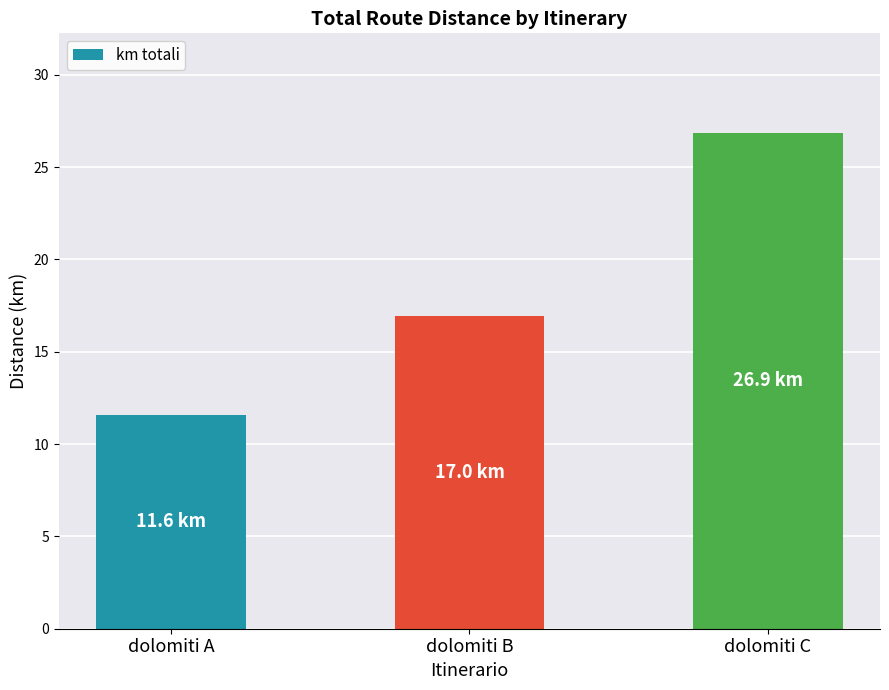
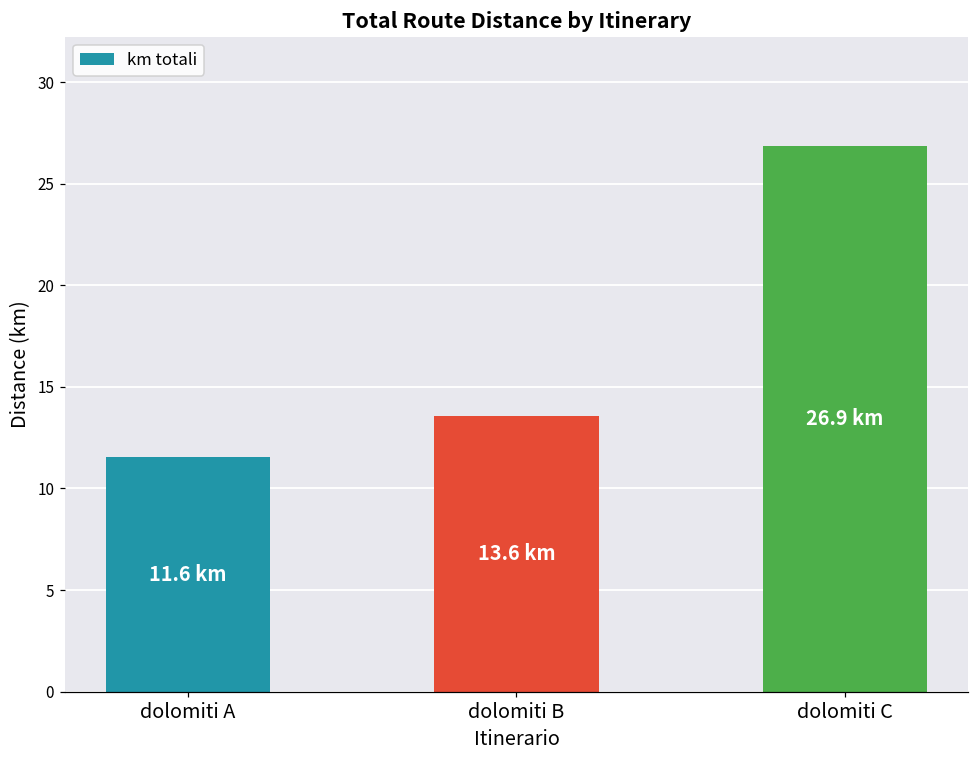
  {
    "dolomiti A": 11.6,
-   "dolomiti B": 17.0,
+   "dolomiti B": 13.6,
    "dolomiti C": 26.9
  }
